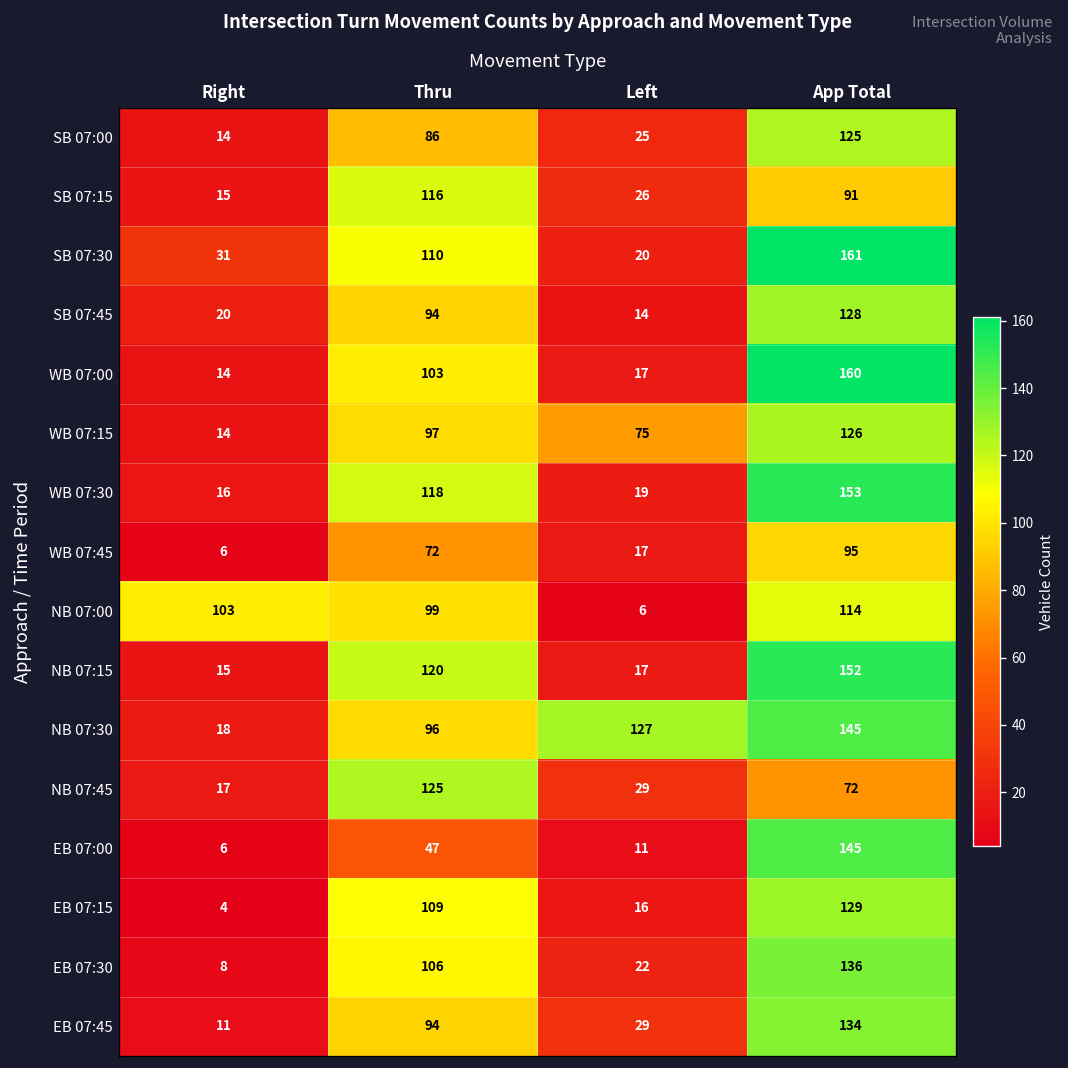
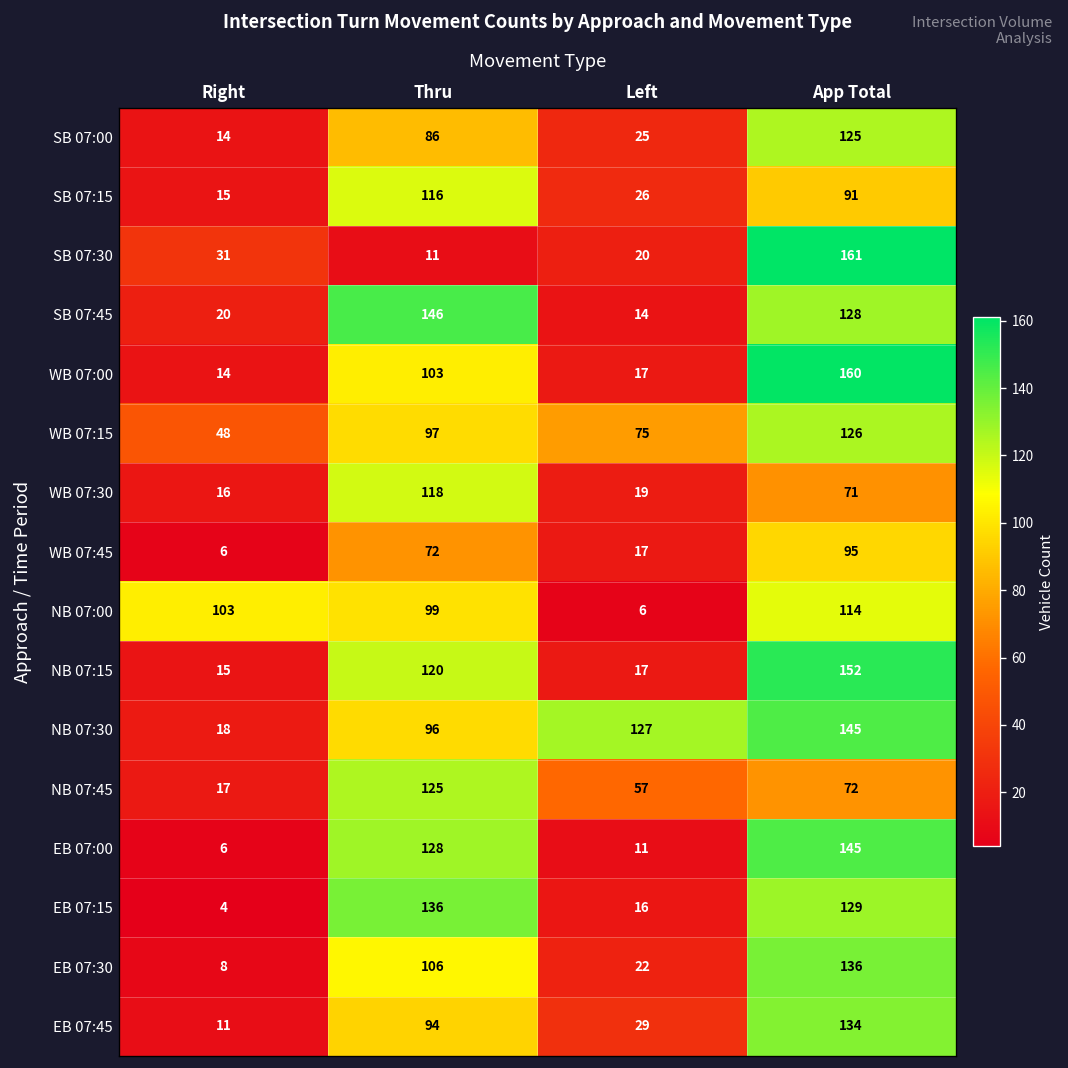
  {
    "SB 07:00": {
      "Right": 14,
      "Thru": 86,
      "Left": 25,
      "App Total": 125
    },
    "SB 07:15": {
      "Right": 15,
      "Thru": 116,
      "Left": 26,
      "App Total": 91
    },
    "SB 07:30": {
      "Right": 31,
-     "Thru": 110,
+     "Thru": 11,
      "Left": 20,
      "App Total": 161
    },
    "SB 07:45": {
      "Right": 20,
-     "Thru": 94,
+     "Thru": 146,
      "Left": 14,
      "App Total": 128
    },
    "WB 07:00": {
      "Right": 14,
      "Thru": 103,
      "Left": 17,
      "App Total": 160
    },
    "WB 07:15": {
-     "Right": 14,
+     "Right": 48,
      "Thru": 97,
      "Left": 75,
      "App Total": 126
    },
    "WB 07:30": {
      "Right": 16,
      "Thru": 118,
      "Left": 19,
-     "App Total": 153
+     "App Total": 71
    },
    "WB 07:45": {
      "Right": 6,
      "Thru": 72,
      "Left": 17,
      "App Total": 95
    },
    "NB 07:00": {
      "Right": 103,
      "Thru": 99,
      "Left": 6,
      "App Total": 114
    },
    "NB 07:15": {
      "Right": 15,
      "Thru": 120,
      "Left": 17,
      "App Total": 152
    },
    "NB 07:30": {
      "Right": 18,
      "Thru": 96,
      "Left": 127,
      "App Total": 145
    },
    "NB 07:45": {
      "Right": 17,
      "Thru": 125,
-     "Left": 29,
+     "Left": 57,
      "App Total": 72
    },
    "EB 07:00": {
      "Right": 6,
-     "Thru": 47,
+     "Thru": 128,
      "Left": 11,
      "App Total": 145
    },
    "EB 07:15": {
      "Right": 4,
-     "Thru": 109,
+     "Thru": 136,
      "Left": 16,
      "App Total": 129
    },
    "EB 07:30": {
      "Right": 8,
      "Thru": 106,
      "Left": 22,
      "App Total": 136
    },
    "EB 07:45": {
      "Right": 11,
      "Thru": 94,
      "Left": 29,
      "App Total": 134
    }
  }
